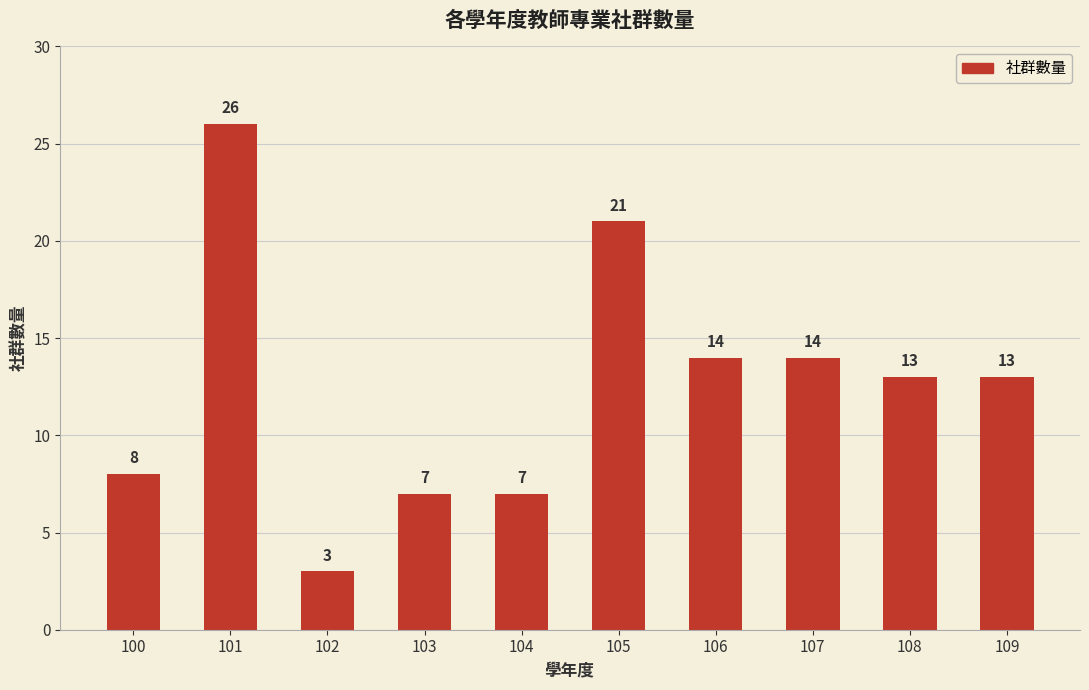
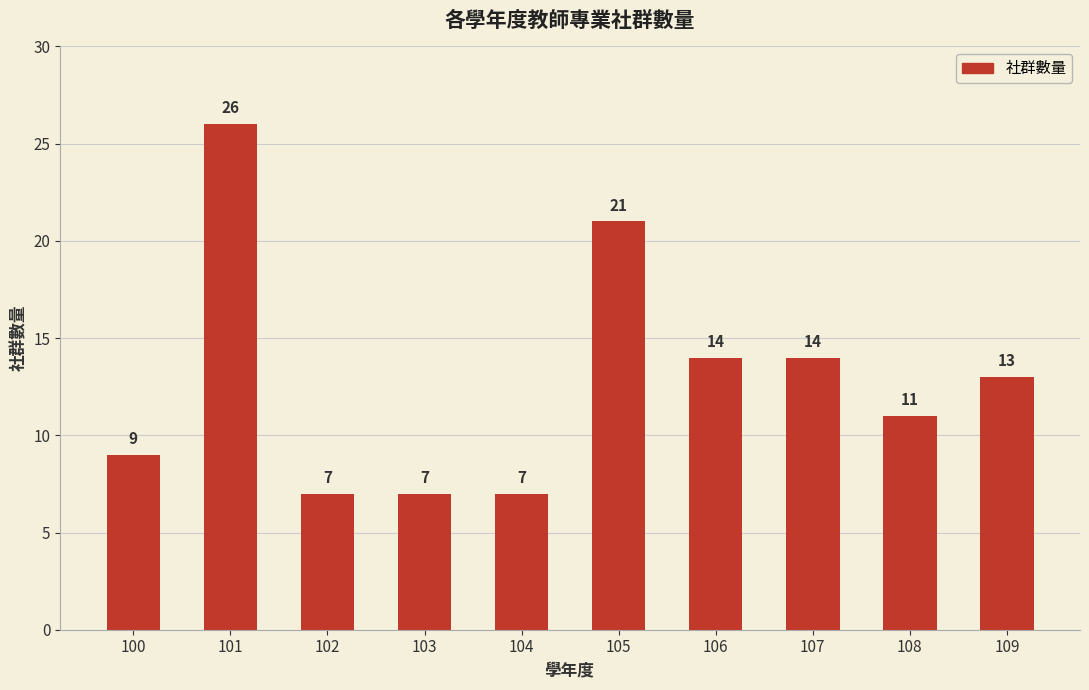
  {
-   "100": 8,
+   "100": 9,
    "101": 26,
-   "102": 3,
+   "102": 7,
    "103": 7,
    "104": 7,
    "105": 21,
    "106": 14,
    "107": 14,
-   "108": 13,
+   "108": 11,
    "109": 13
  }
